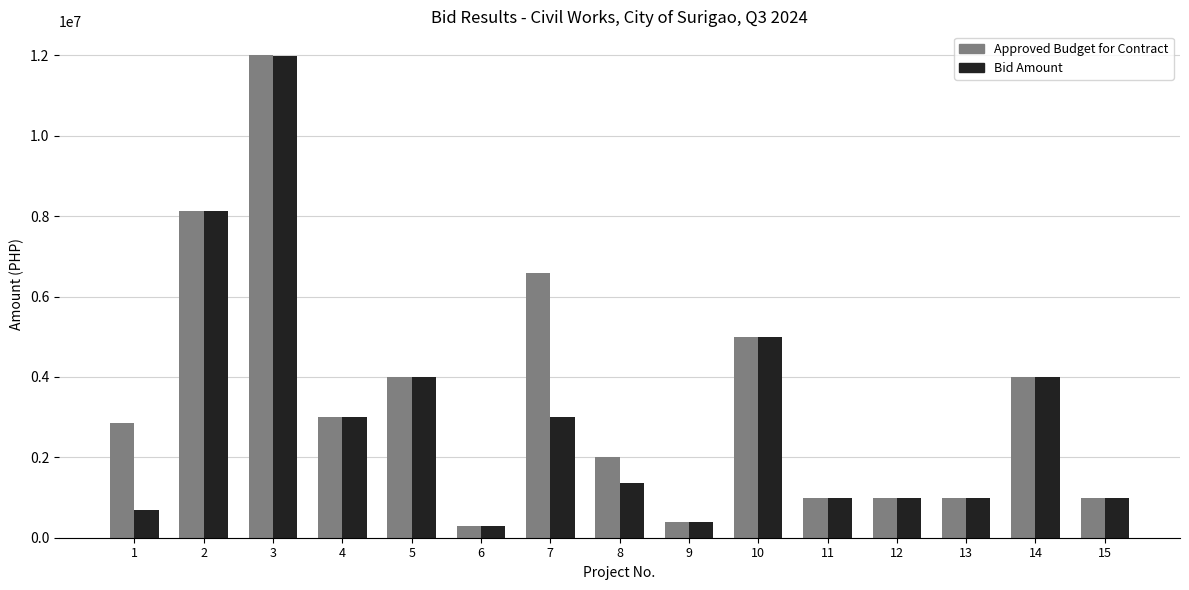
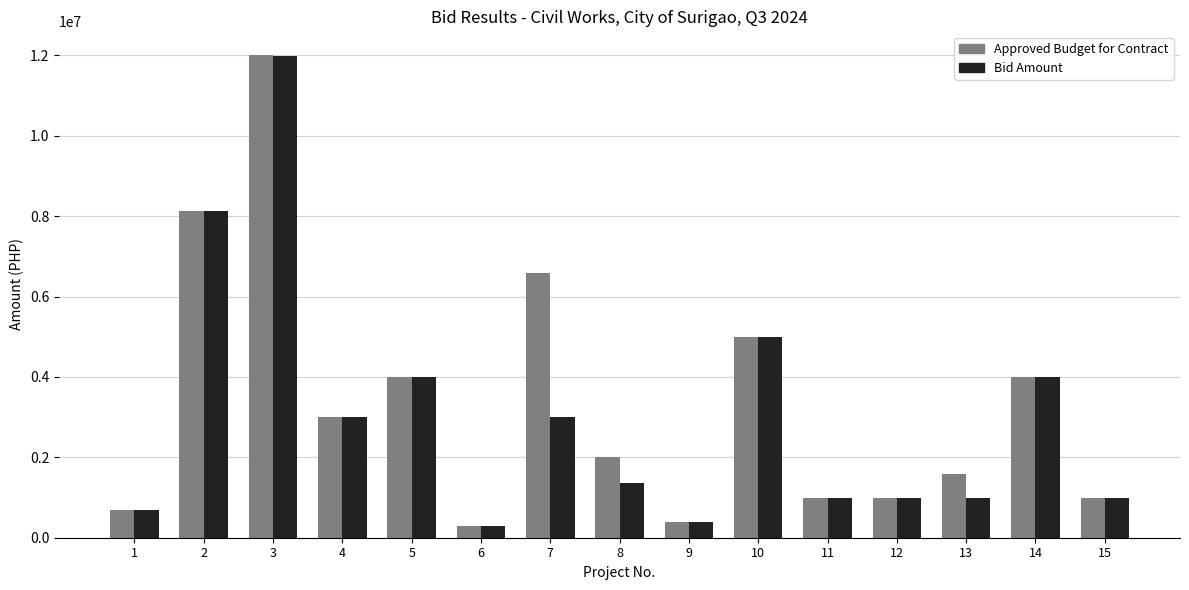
  {
    "Approved Budget for Contract": {
-     "1": 2800000,
+     "1": 700000,
      "2": 8100000,
      "3": 12000000,
      "4": 3000000,
      "5": 4000000,
      "6": 300000,
      "7": 6600000,
      "8": 2000000,
      "9": 400000,
      "10": 5000000,
      "11": 1000000,
      "12": 1000000,
-     "13": 1000000,
+     "13": 1600000,
      "14": 4000000,
      "15": 1000000
    },
    "Bid Amount": {
      "1": 700000,
      "2": 8100000,
      "3": 12000000,
      "4": 3000000,
      "5": 4000000,
      "6": 300000,
      "7": 3000000,
      "8": 1400000,
      "9": 400000,
      "10": 5000000,
      "11": 1000000,
      "12": 1000000,
      "13": 1000000,
      "14": 4000000,
      "15": 1000000
    }
  }
